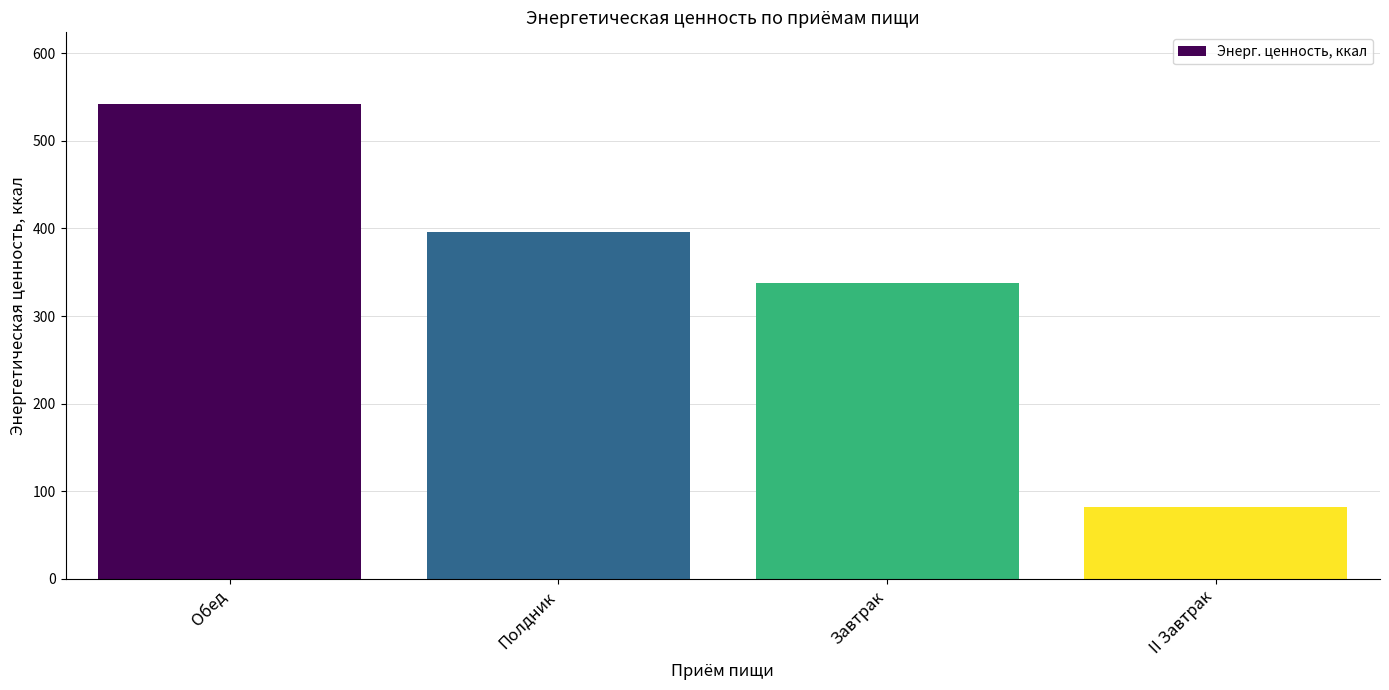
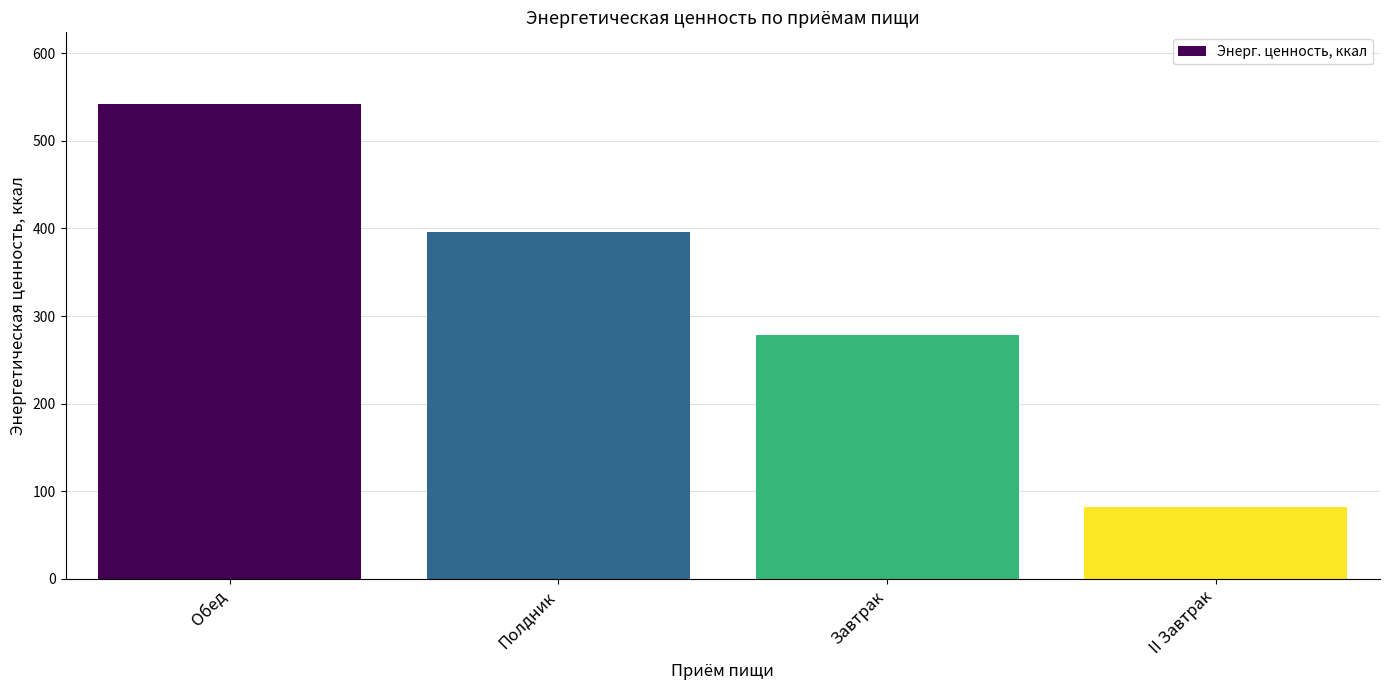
  {
    "Обед": 540,
    "Полдник": 400,
-   "Завтрак": 340,
+   "Завтрак": 280,
    "II Завтрак": 80
  }
